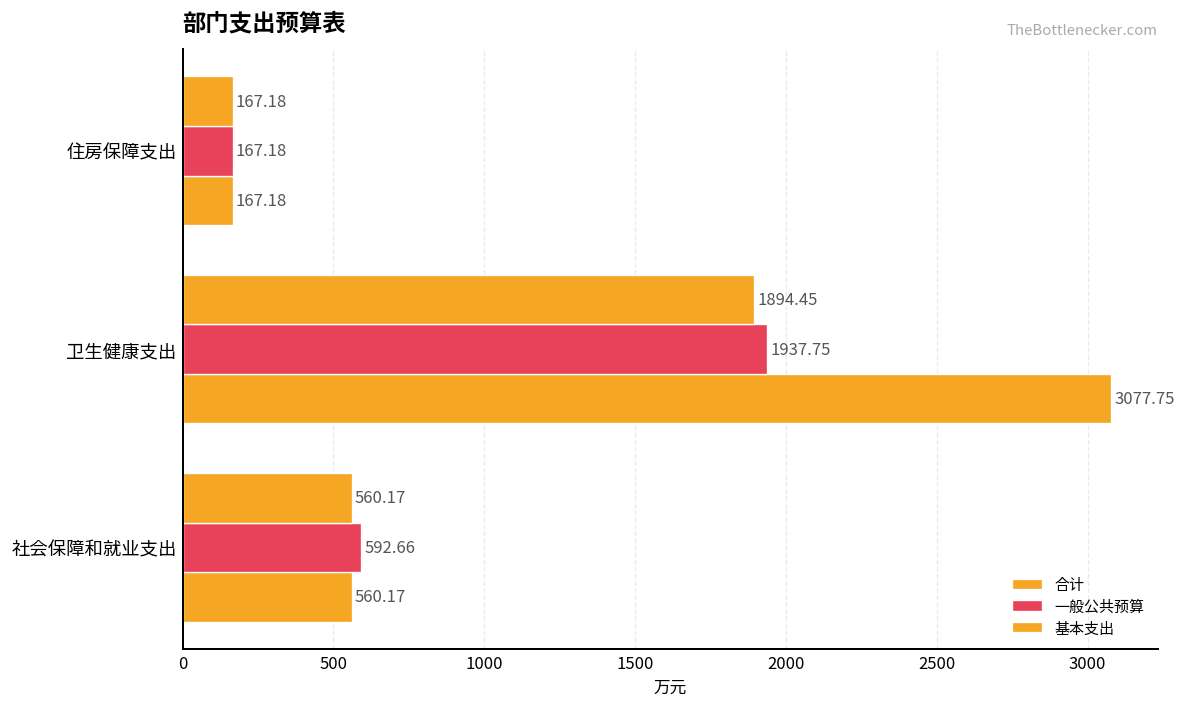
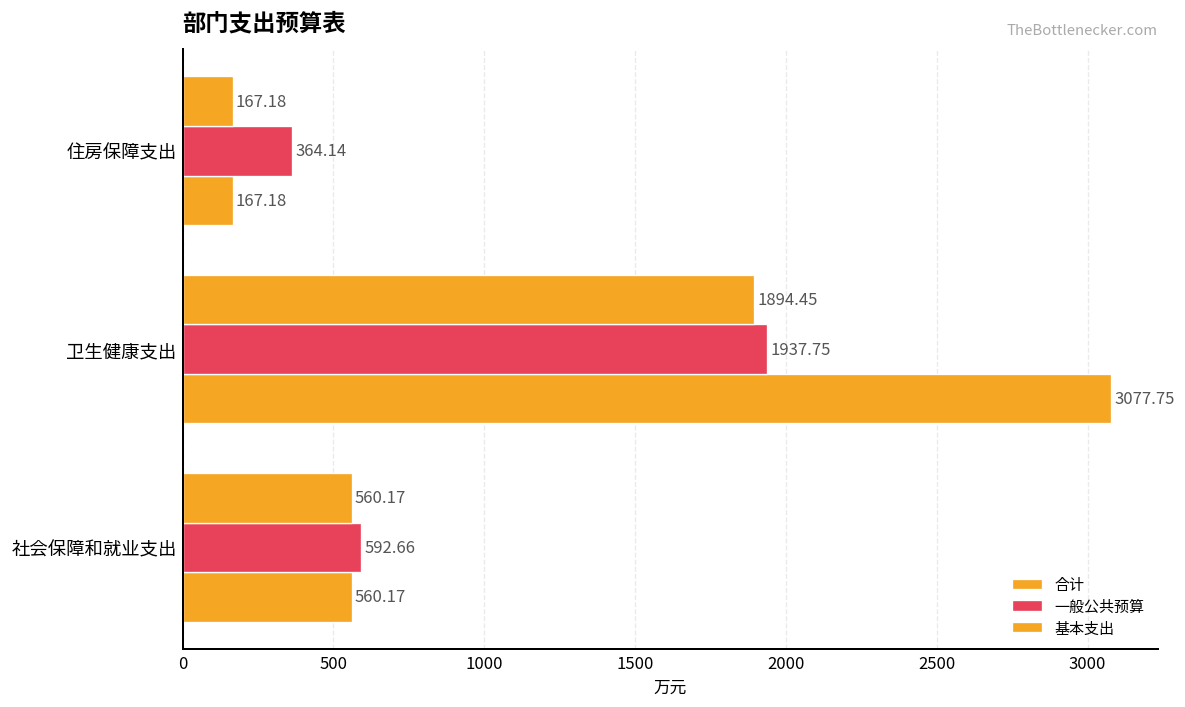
  {
    "一般公共预算": {
-     "住房保障支出": 167.18,
+     "住房保障支出": 364.14,
      "卫生健康支出": 1937.75,
      "社会保障和就业支出": 592.66
    }
  }
